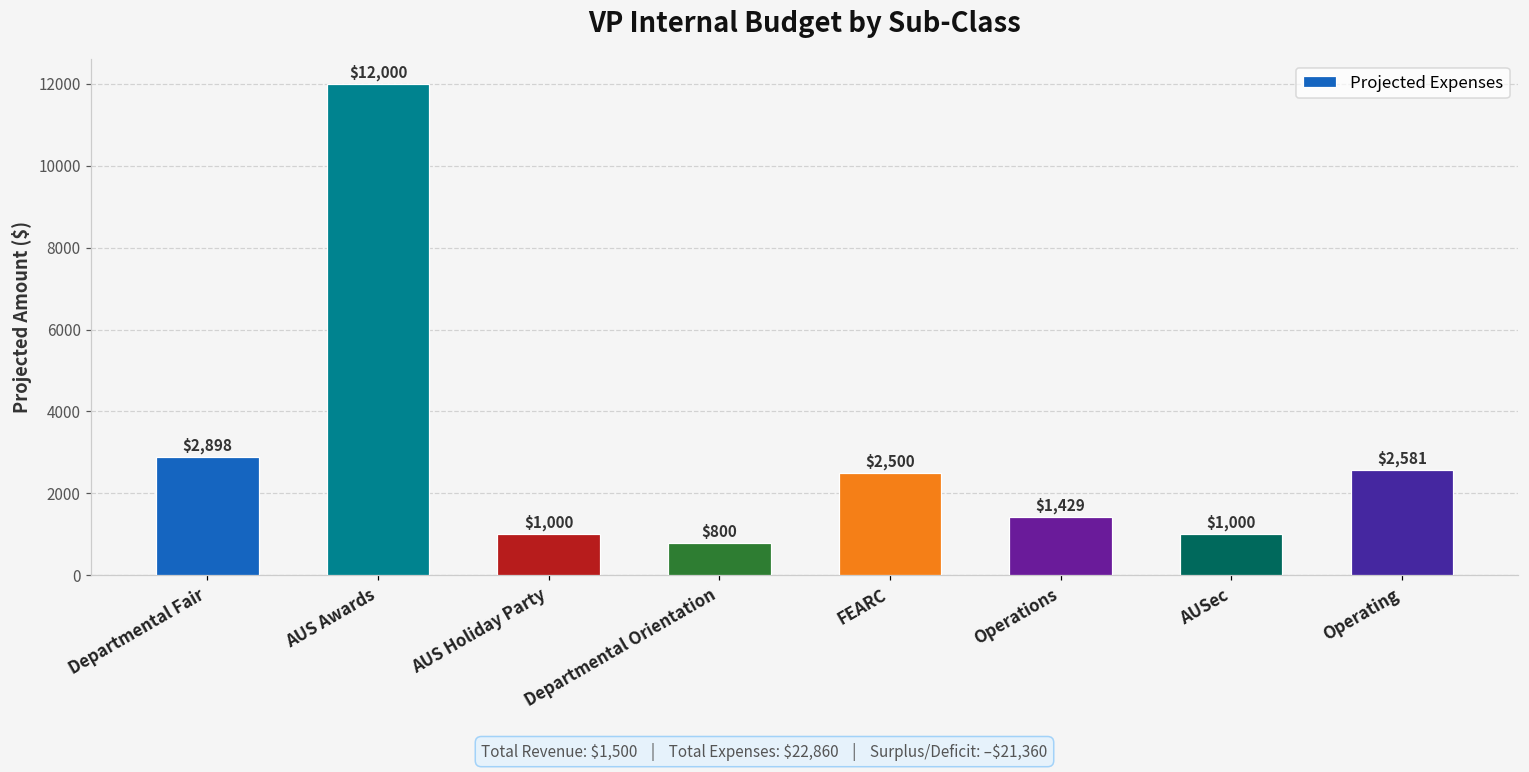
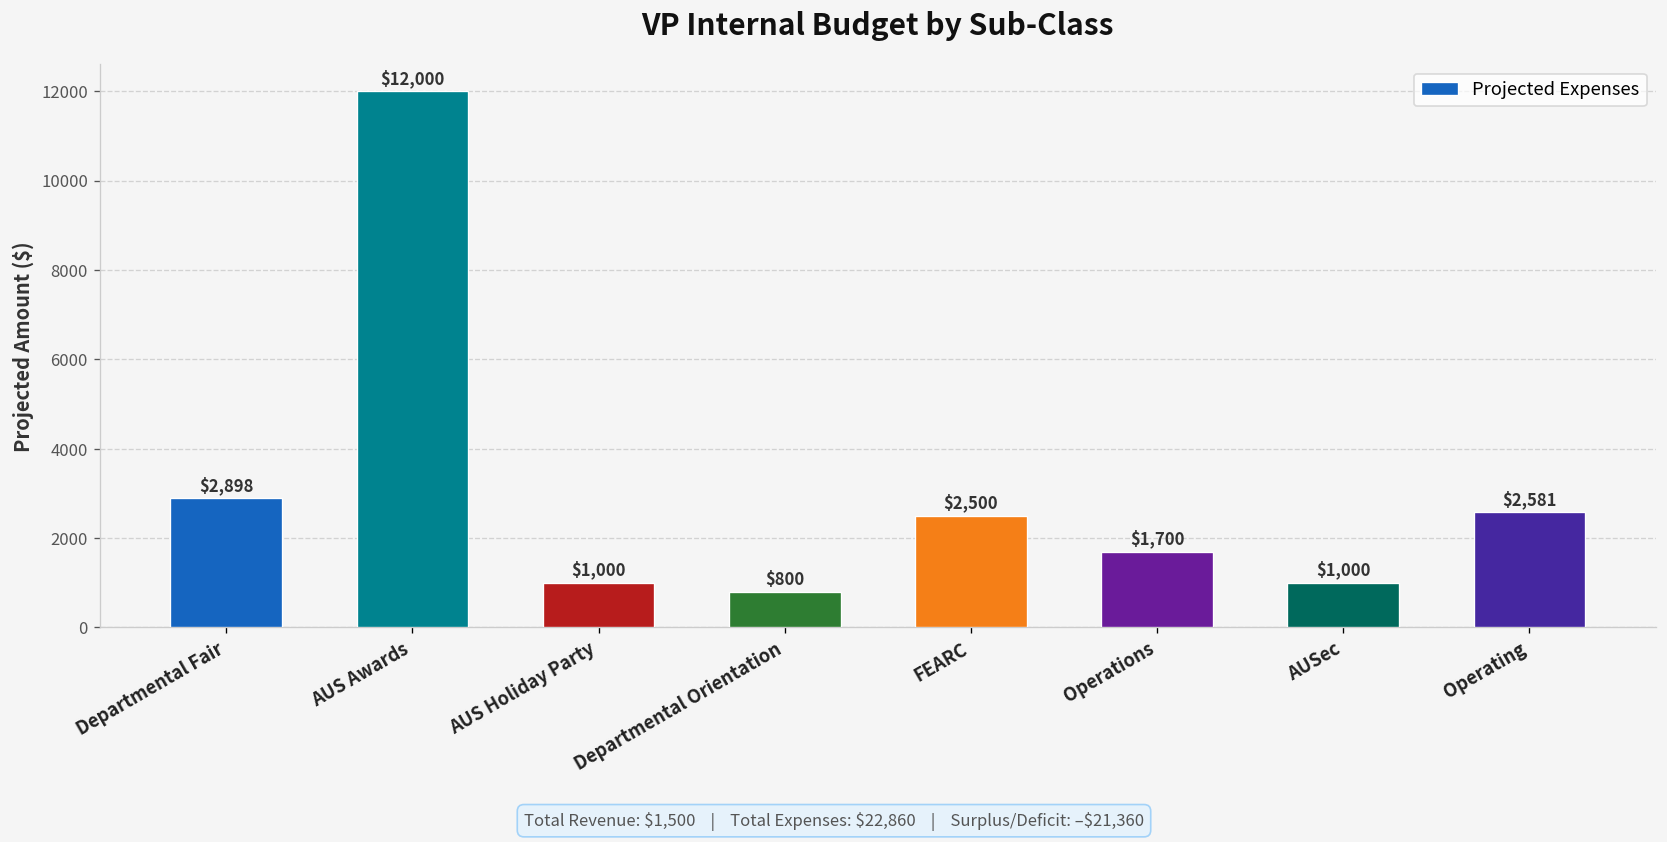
  {
    "Departmental Fair": "$2,898",
    "AUS Awards": "$12,000",
    "AUS Holiday Party": "$1,000",
    "Departmental Orientation": "$800",
    "FEARC": "$2,500",
-   "Operations": "$1,429",
+   "Operations": "$1,700",
    "AUSec": "$1,000",
    "Operating": "$2,581"
  }
